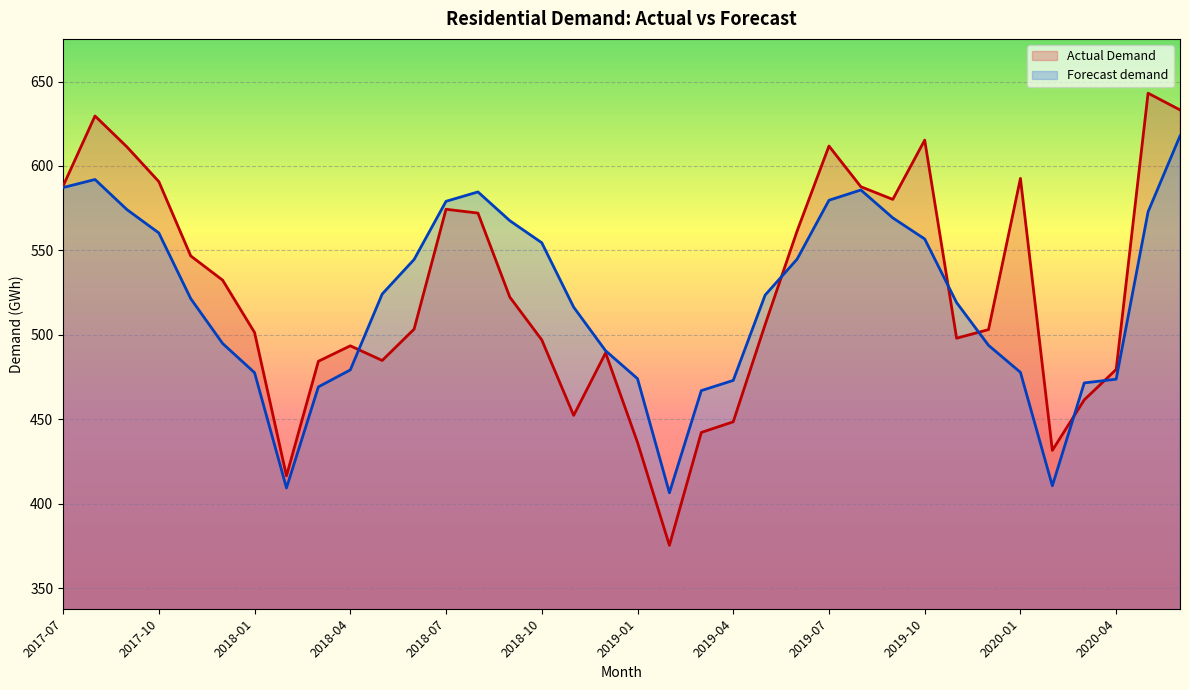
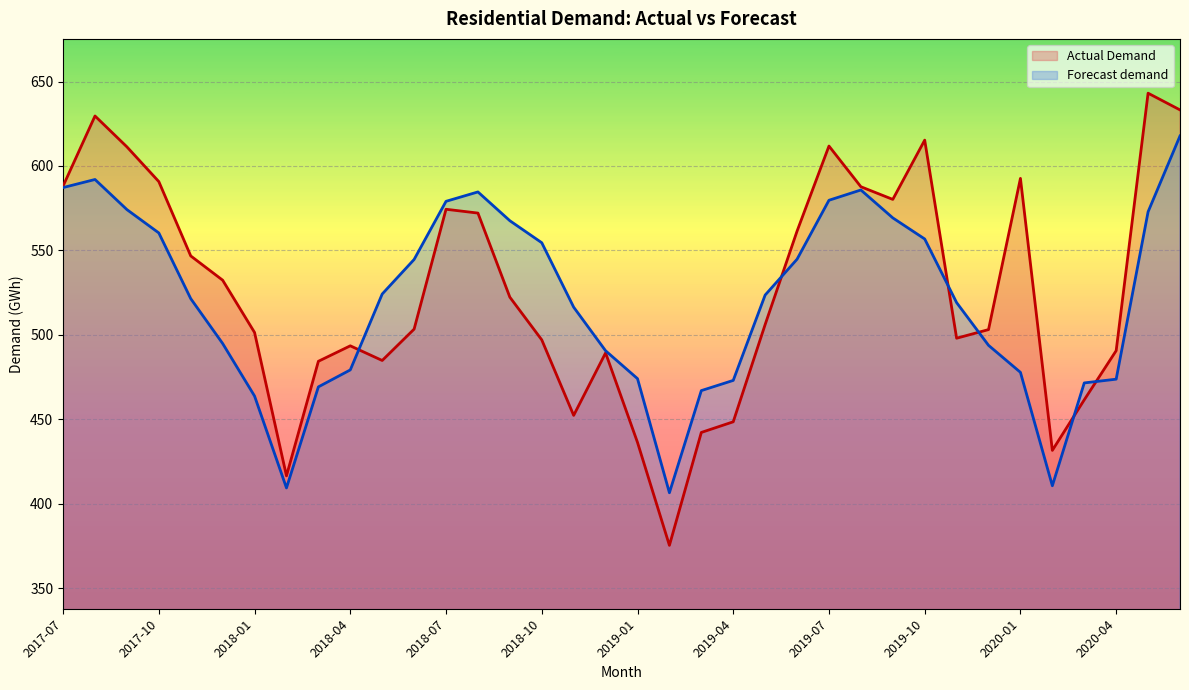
  {
    "Actual Demand": {
      "2017-10": 591,
      "2018-01": 501,
      "2018-04": 493,
      "2018-07": 574,
      "2018-10": 497,
      "2019-01": 436,
      "2019-04": 449,
      "2019-07": 612,
      "2019-10": 615,
      "2020-01": 593,
-     "2020-04": 479
+     "2020-04": 491
    },
    "Forecast demand": {
      "2017-10": 560,
-     "2018-01": 478,
+     "2018-01": 464,
      "2018-04": 479,
      "2018-07": 579,
      "2018-10": 555,
      "2019-01": 474,
      "2019-04": 473,
      "2019-07": 580,
      "2019-10": 557,
      "2020-01": 478,
      "2020-04": 474
    }
  }
